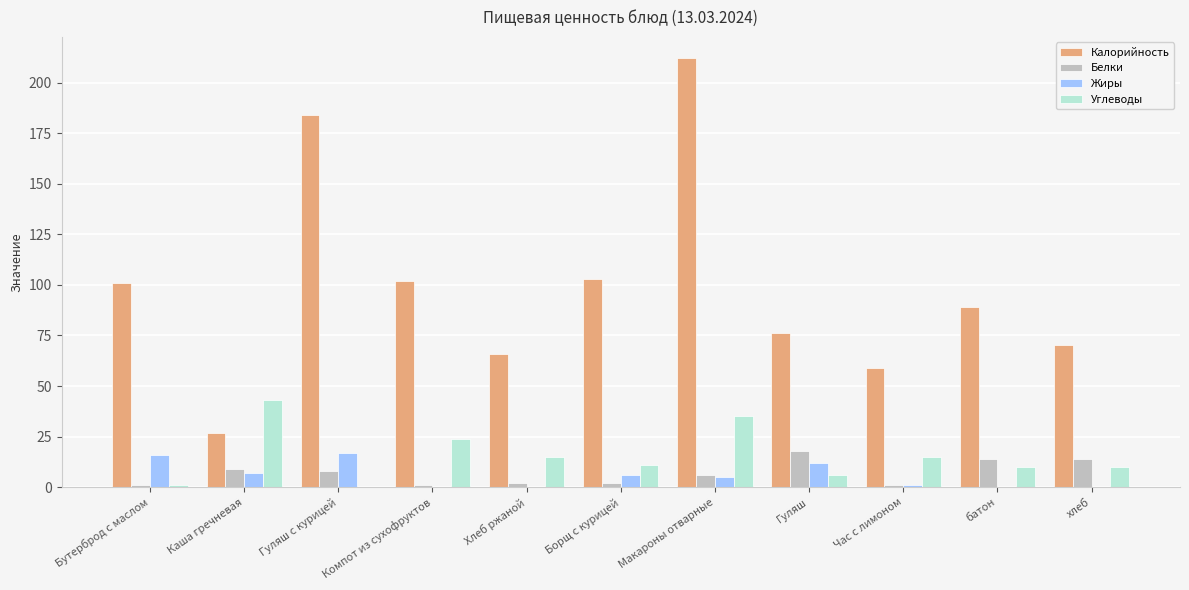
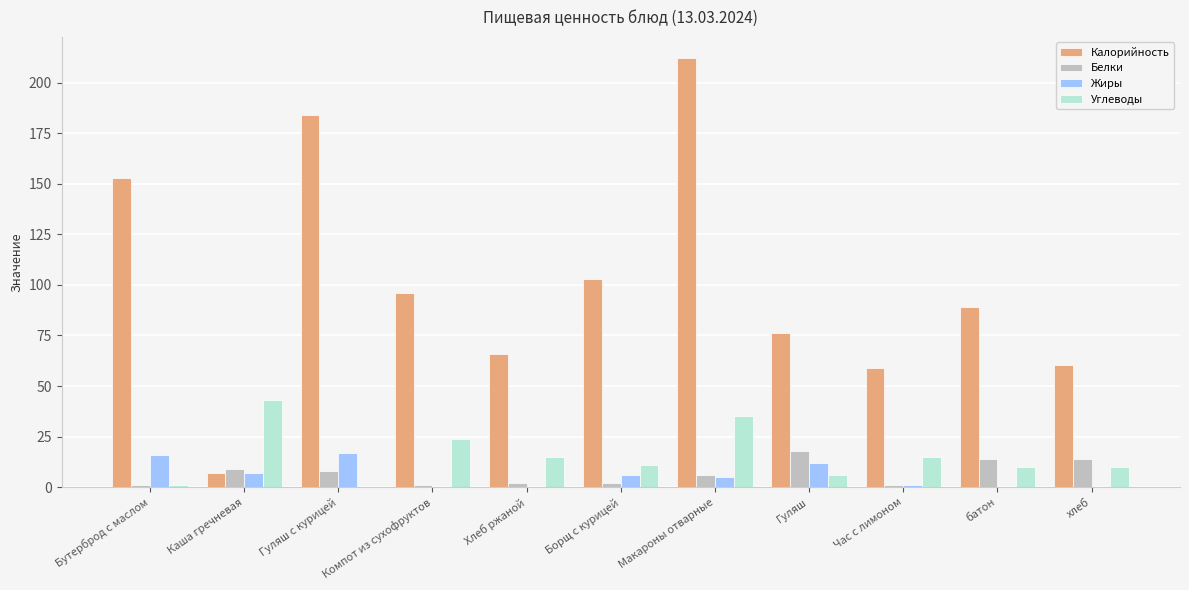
  {
    "Калорийность": {
-     "Бутерброд с маслом": 101,
-     "Каша гречневая": 27,
+     "Бутерброд с маслом": 153,
+     "Каша гречневая": 7,
      "Гуляш с курицей": 184,
-     "Компот из сухофруктов": 102,
+     "Компот из сухофруктов": 96,
      "Хлеб ржаной": 66,
      "Борщ с курицей": 103,
      "Макароны отварные": 212,
      "Гуляш": 76,
      "Час с лимоном": 59,
      "батон": 89,
-     "хлеб": 71
+     "хлеб": 61
    }
  }
